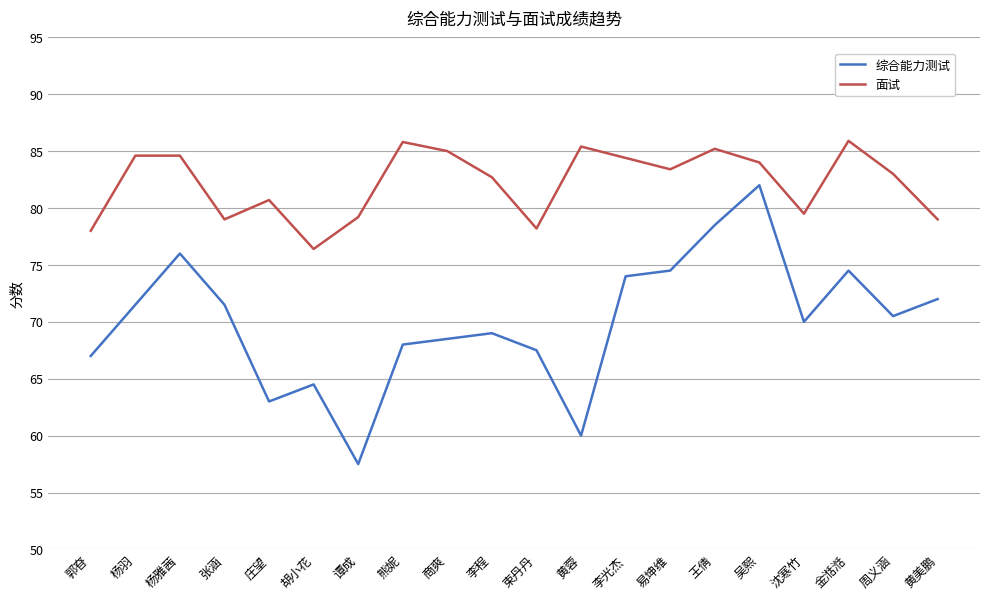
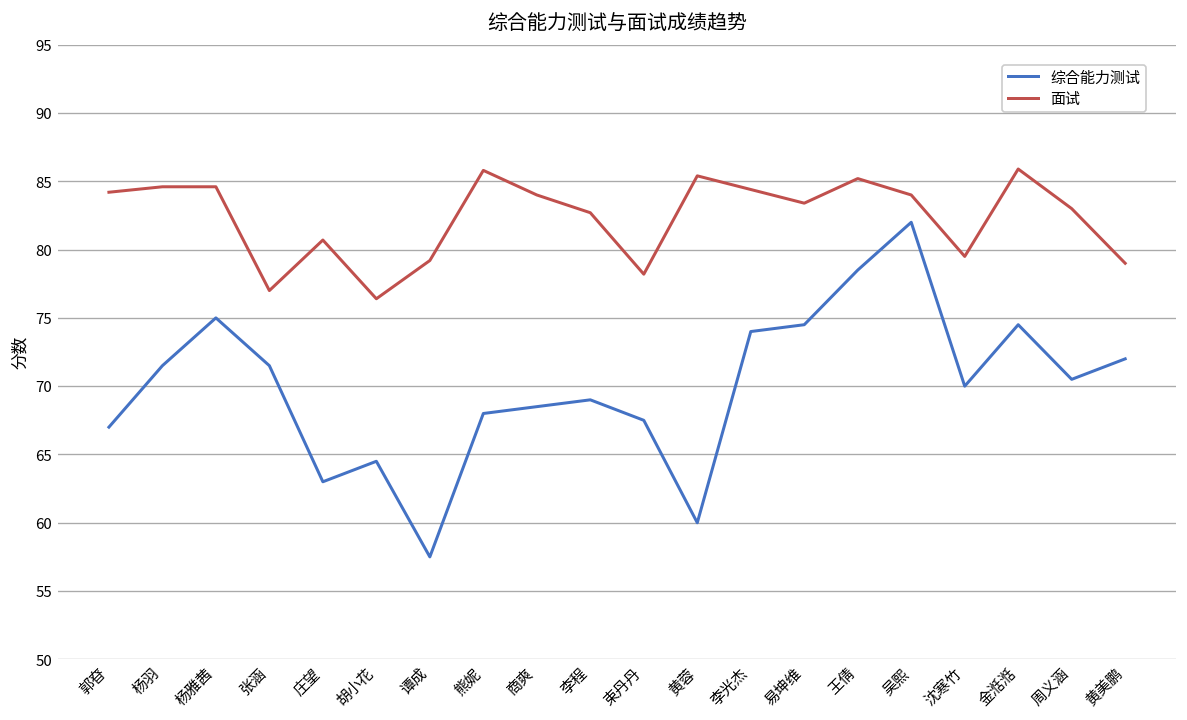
  {
    "综合能力测试": {
      "郭昚": 67,
      "杨羽": 71.5,
-     "杨雅茜": 76,
+     "杨雅茜": 75,
      "张涵": 71.5,
      "庄望": 63,
      "胡小花": 64.5,
      "谭成": 57.5,
      "熊妮": 68,
      "商爽": 68.5,
      "李程": 69,
      "束丹丹": 67.5,
      "黄蓉": 60,
      "李光杰": 74,
      "易坤维": 74.5,
      "王倩": 78.5,
      "吴熙": 82,
      "沈寒竹": 70,
      "金湉湉": 74.5,
      "周义涵": 70.5,
      "黄美鹏": 72
    },
    "面试": {
-     "郭昚": 78.0,
+     "郭昚": 84.2,
      "杨羽": 84.6,
      "杨雅茜": 84.6,
-     "张涵": 79,
+     "张涵": 77,
      "庄望": 80.7,
      "胡小花": 76.4,
      "谭成": 79.2,
      "熊妮": 85.8,
-     "商爽": 85,
+     "商爽": 84,
      "李程": 82.7,
      "束丹丹": 78.2,
      "黄蓉": 85.4,
      "李光杰": 84.4,
      "易坤维": 83.4,
      "王倩": 85.2,
      "吴熙": 84.0,
      "沈寒竹": 79.5,
      "金湉湉": 85.9,
      "周义涵": 83.0,
      "黄美鹏": 79.0
    }
  }
